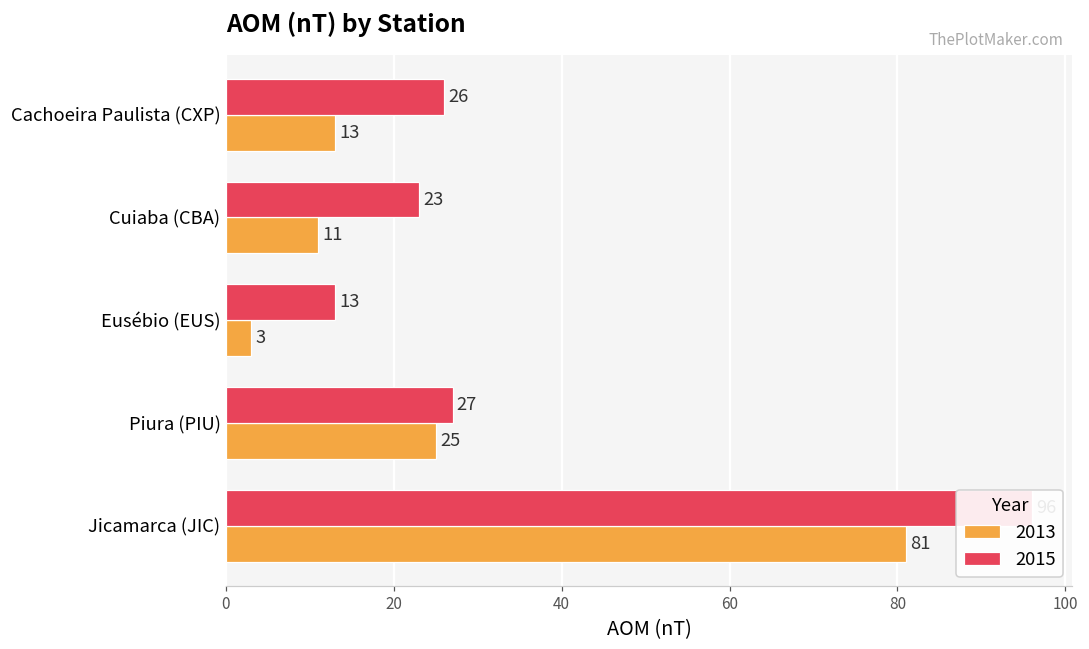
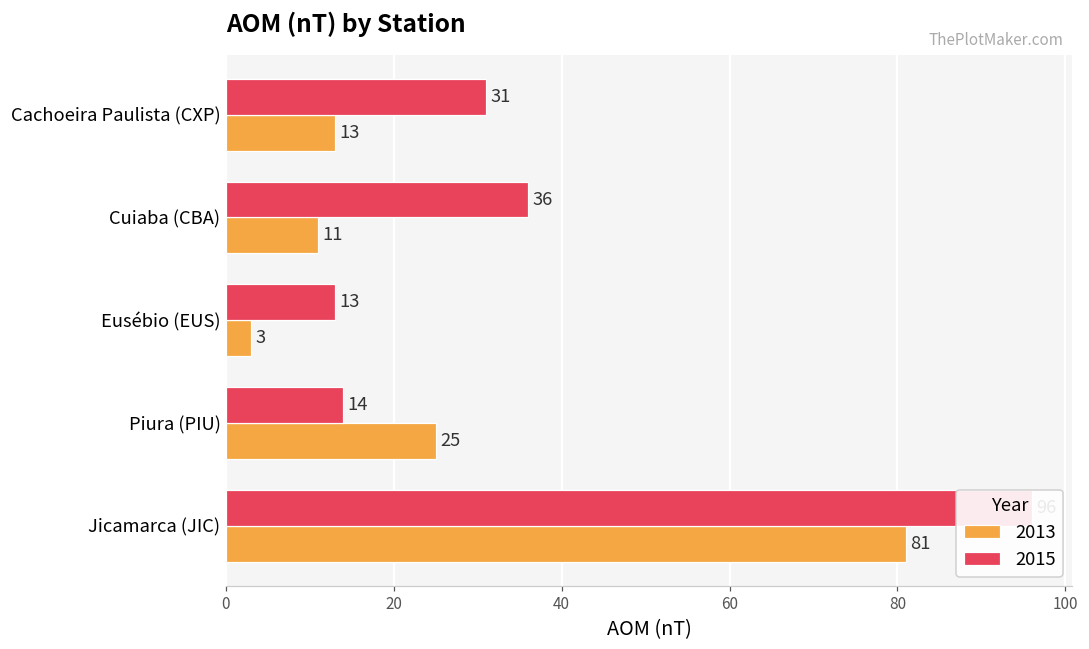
  {
    "2013": {
      "Cachoeira Paulista (CXP)": 13,
      "Cuiaba (CBA)": 11,
      "Eusébio (EUS)": 3,
      "Piura (PIU)": 25,
      "Jicamarca (JIC)": 81
    },
    "2015": {
-     "Cachoeira Paulista (CXP)": 26,
-     "Cuiaba (CBA)": 23,
+     "Cachoeira Paulista (CXP)": 31,
+     "Cuiaba (CBA)": 36,
      "Eusébio (EUS)": 13,
-     "Piura (PIU)": 27
+     "Piura (PIU)": 14
    }
  }
